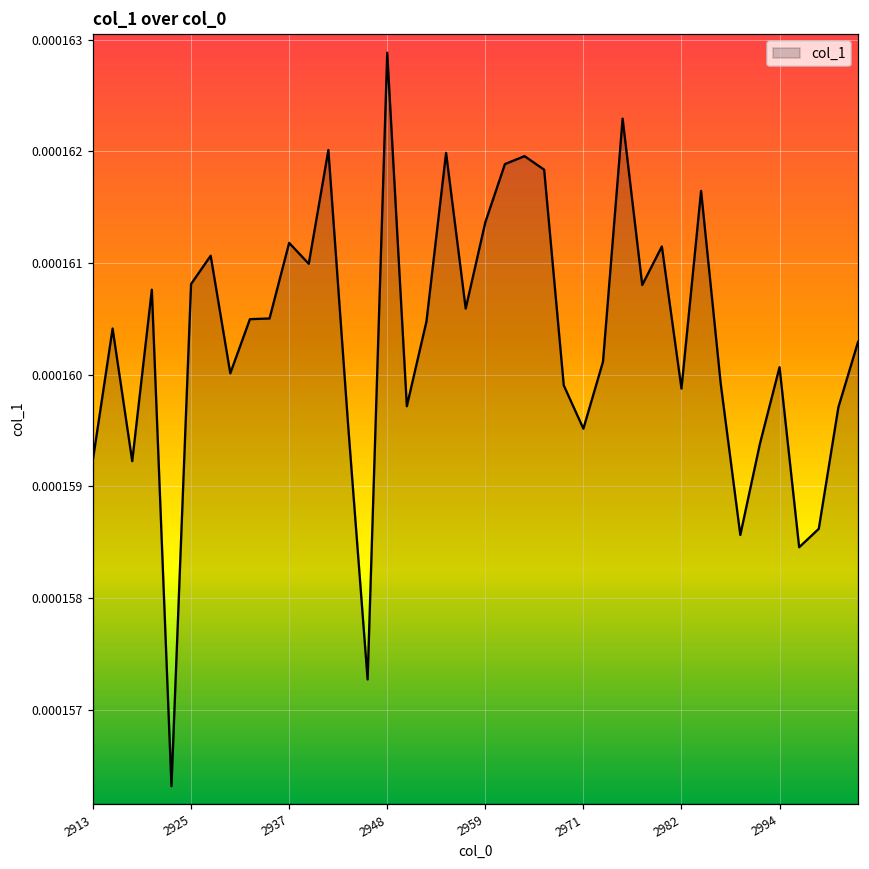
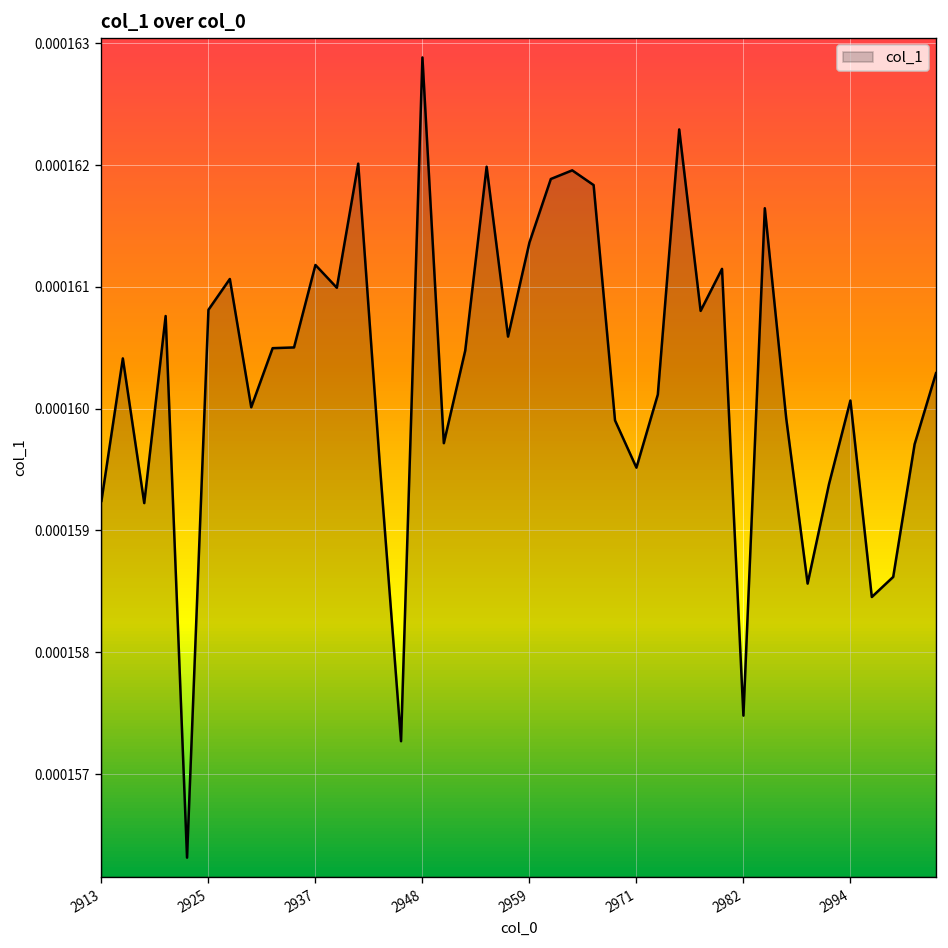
  {
    "2913": 0.00015924,
    "2925": 0.00016081,
    "2937": 0.00016118,
    "2948": 0.00016288,
    "2959": 0.00016136,
    "2971": 0.00015952,
-   "2982": 0.00015988,
+   "2982": 0.00015748,
    "2994": 0.00016007
  }
